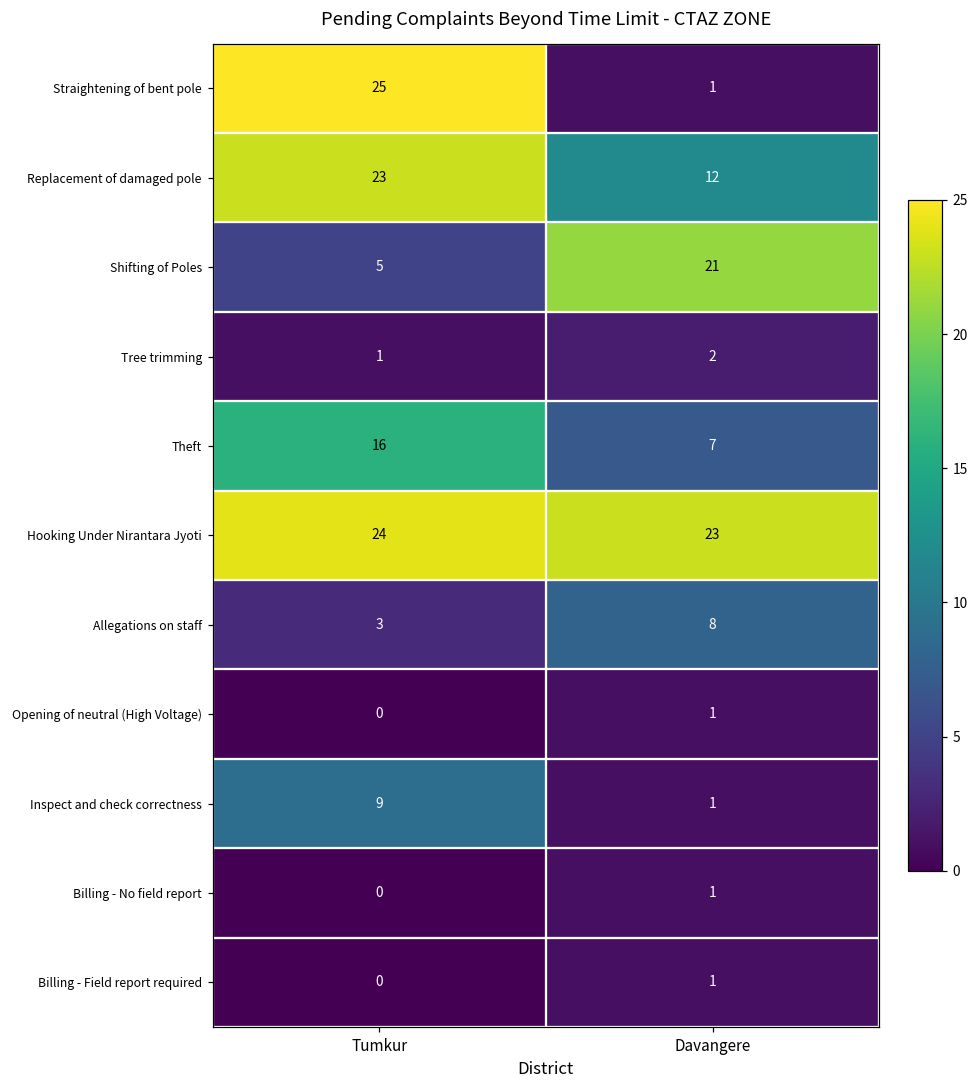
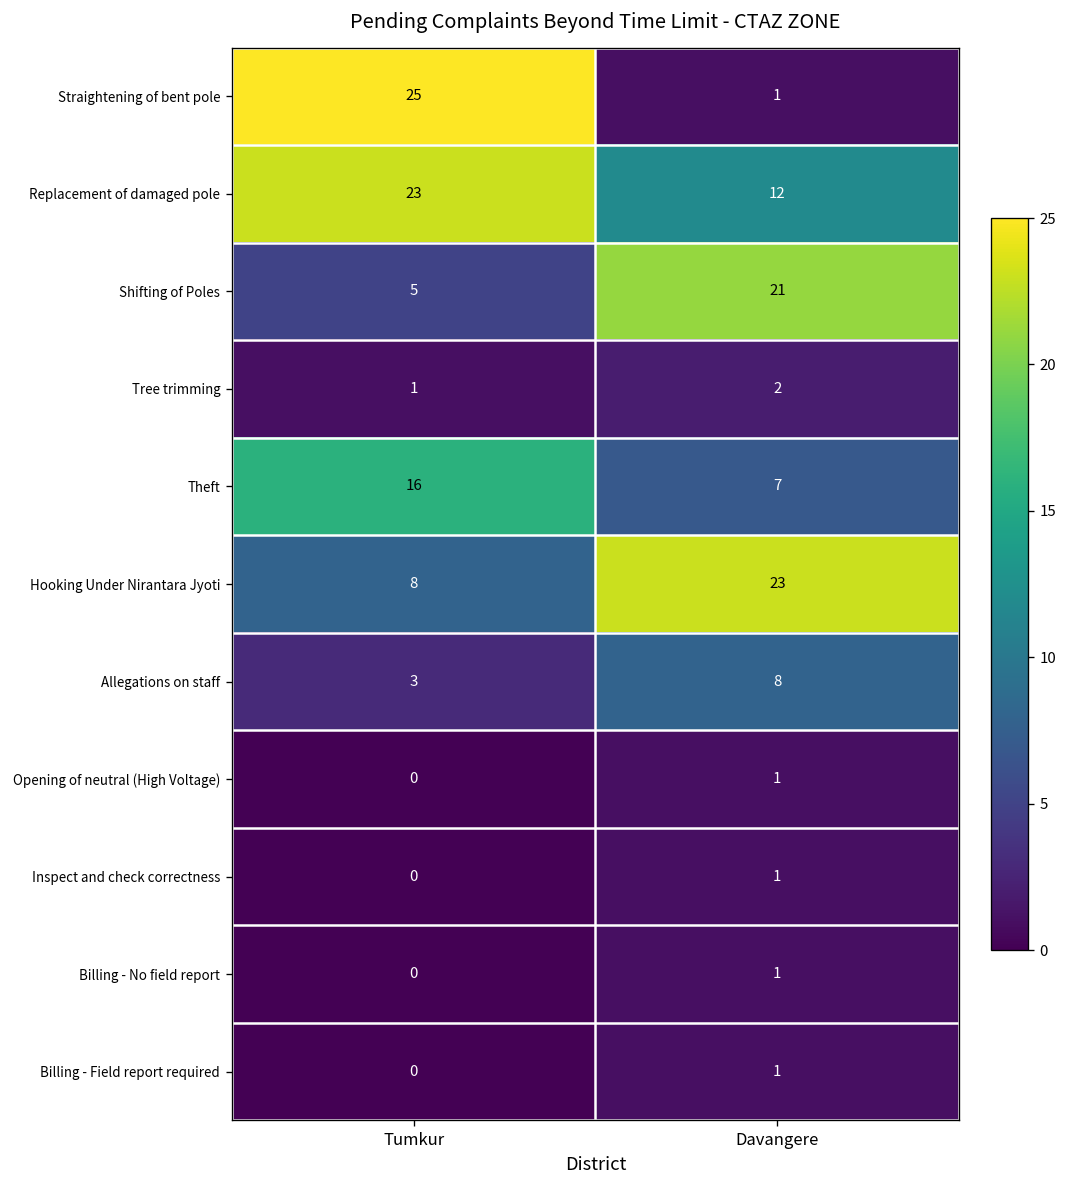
  {
    "Straightening of bent pole": {
      "Tumkur": 25,
      "Davangere": 1
    },
    "Replacement of damaged pole": {
      "Tumkur": 23,
      "Davangere": 12
    },
    "Shifting of Poles": {
      "Tumkur": 5,
      "Davangere": 21
    },
    "Tree trimming": {
      "Tumkur": 1,
      "Davangere": 2
    },
    "Theft": {
      "Tumkur": 16,
      "Davangere": 7
    },
    "Hooking Under Nirantara Jyoti": {
-     "Tumkur": 24,
+     "Tumkur": 8,
      "Davangere": 23
    },
    "Allegations on staff": {
      "Tumkur": 3,
      "Davangere": 8
    },
    "Opening of neutral (High Voltage)": {
      "Tumkur": 0,
      "Davangere": 1
    },
    "Inspect and check correctness": {
-     "Tumkur": 9,
+     "Tumkur": 0,
      "Davangere": 1
    },
    "Billing - No field report": {
      "Tumkur": 0,
      "Davangere": 1
    },
    "Billing - Field report required": {
      "Tumkur": 0,
      "Davangere": 1
    }
  }
